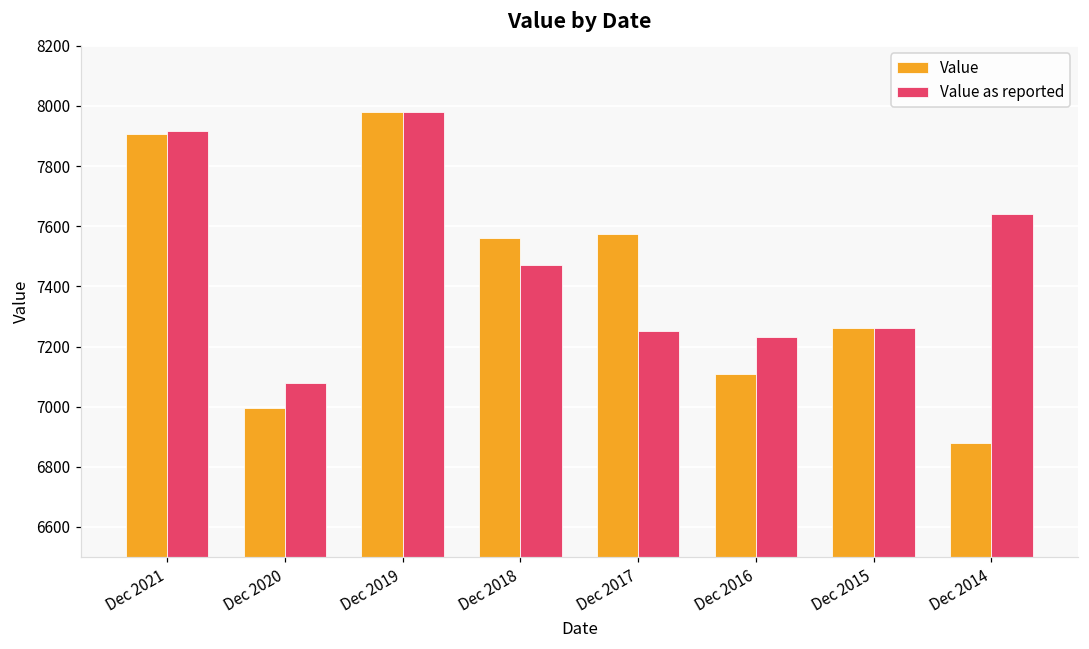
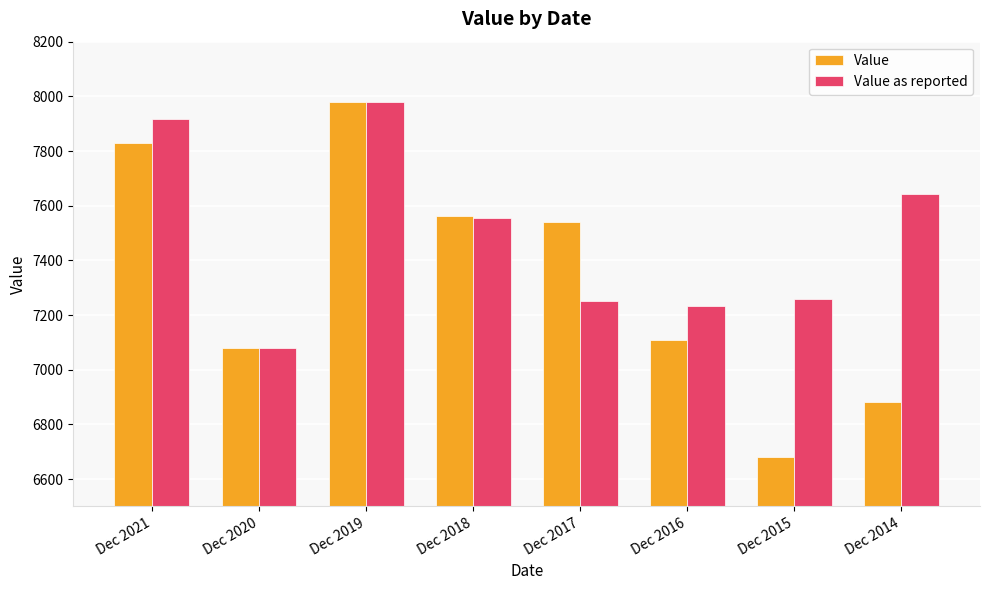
  {
    "Value": {
-     "Dec 2021": 7910,
-     "Dec 2020": 6990,
+     "Dec 2021": 7830,
+     "Dec 2020": 7080,
      "Dec 2019": 7980,
      "Dec 2018": 7560,
-     "Dec 2017": 7570,
+     "Dec 2017": 7540,
      "Dec 2016": 7110,
-     "Dec 2015": 7260,
+     "Dec 2015": 6680,
      "Dec 2014": 6880
    },
    "Value as reported": {
      "Dec 2021": 7920,
      "Dec 2020": 7080,
      "Dec 2019": 7980,
-     "Dec 2018": 7470,
+     "Dec 2018": 7550,
      "Dec 2017": 7250,
      "Dec 2016": 7230,
      "Dec 2015": 7260,
      "Dec 2014": 7640
    }
  }
